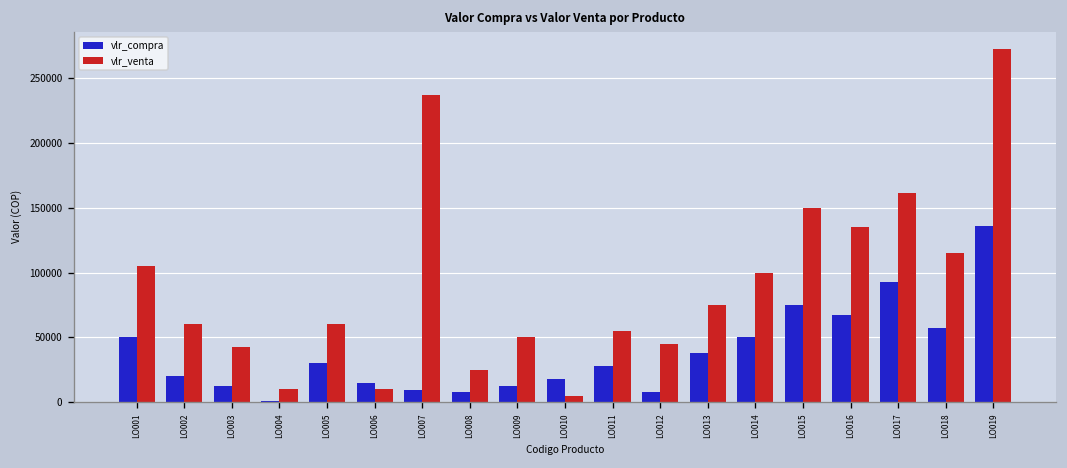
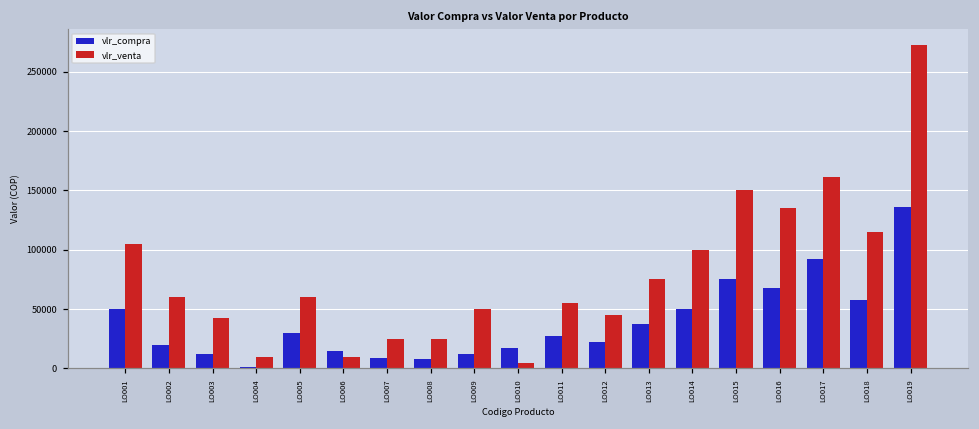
  {
    "vlr_compra": {
      "LO001": 50000,
      "LO002": 20000,
      "LO003": 13000,
      "LO005": 30000,
      "LO006": 15000,
      "LO007": 9000,
      "LO008": 8000,
      "LO009": 12000,
      "LO010": 18000,
      "LO011": 28000,
-     "LO012": 8000,
+     "LO012": 23000,
      "LO013": 38000,
      "LO014": 50000,
      "LO015": 75000,
      "LO016": 68000,
      "LO017": 93000,
      "LO018": 58000,
      "LO019": 136000
    },
    "vlr_venta": {
      "LO001": 105000,
      "LO002": 60000,
      "LO003": 43000,
      "LO004": 10000,
      "LO005": 60000,
      "LO006": 10000,
-     "LO007": 237000,
+     "LO007": 25000,
      "LO008": 25000,
      "LO009": 50000,
      "LO010": 4000,
      "LO011": 55000,
      "LO012": 45000,
      "LO013": 75000,
      "LO014": 100000,
      "LO015": 150000,
      "LO016": 135000,
      "LO017": 162000,
      "LO018": 115000,
      "LO019": 273000
    }
  }
